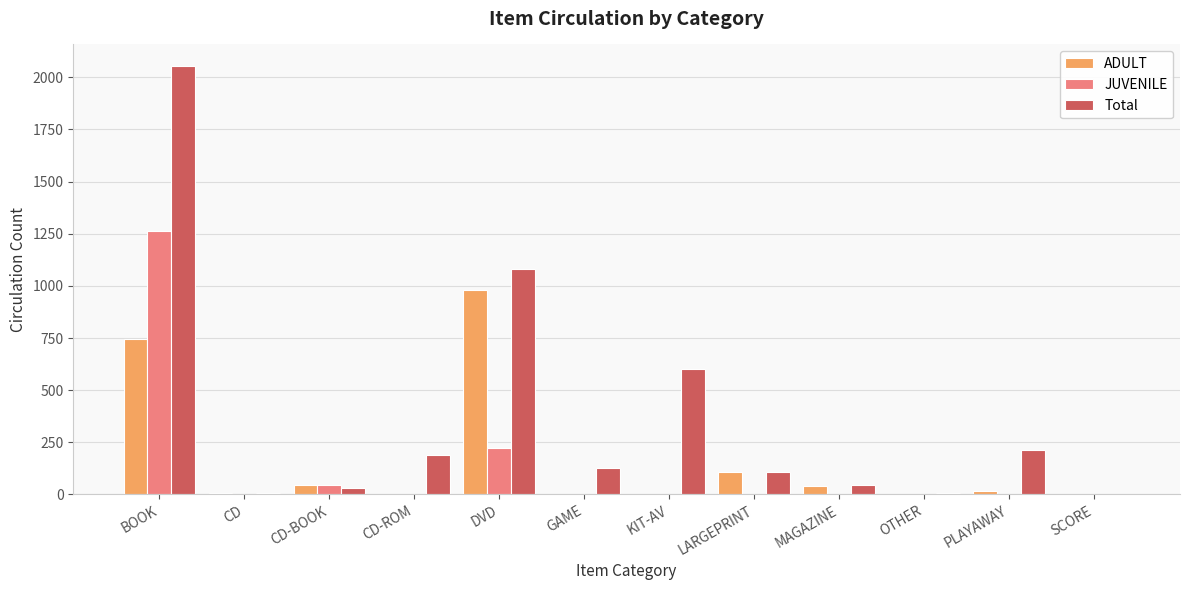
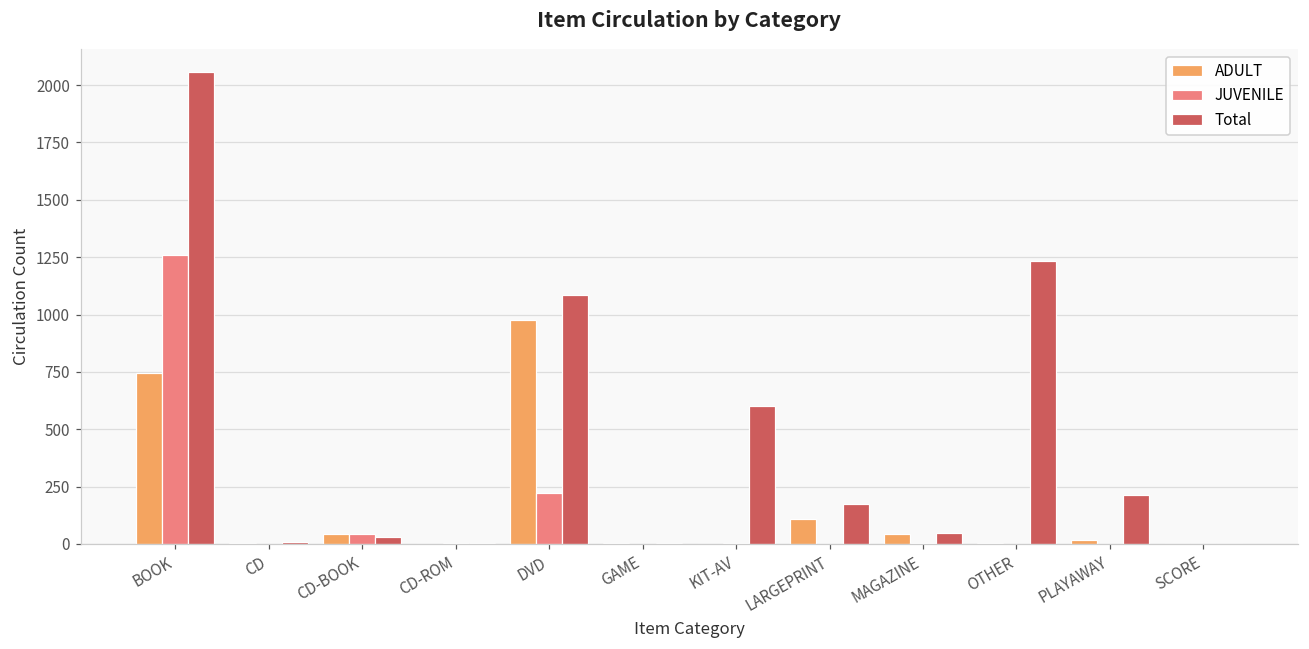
  {
    "Total": {
      "BOOK": 2060,
      "CD-BOOK": 30,
-     "CD-ROM": 190,
+     "CD-ROM": 0,
      "DVD": 1080,
-     "GAME": 130,
+     "GAME": 0,
      "KIT-AV": 600,
-     "LARGEPRINT": 110,
+     "LARGEPRINT": 180,
      "MAGAZINE": 50,
-     "OTHER": 10,
+     "OTHER": 1230,
      "PLAYAWAY": 220
    }
  }
